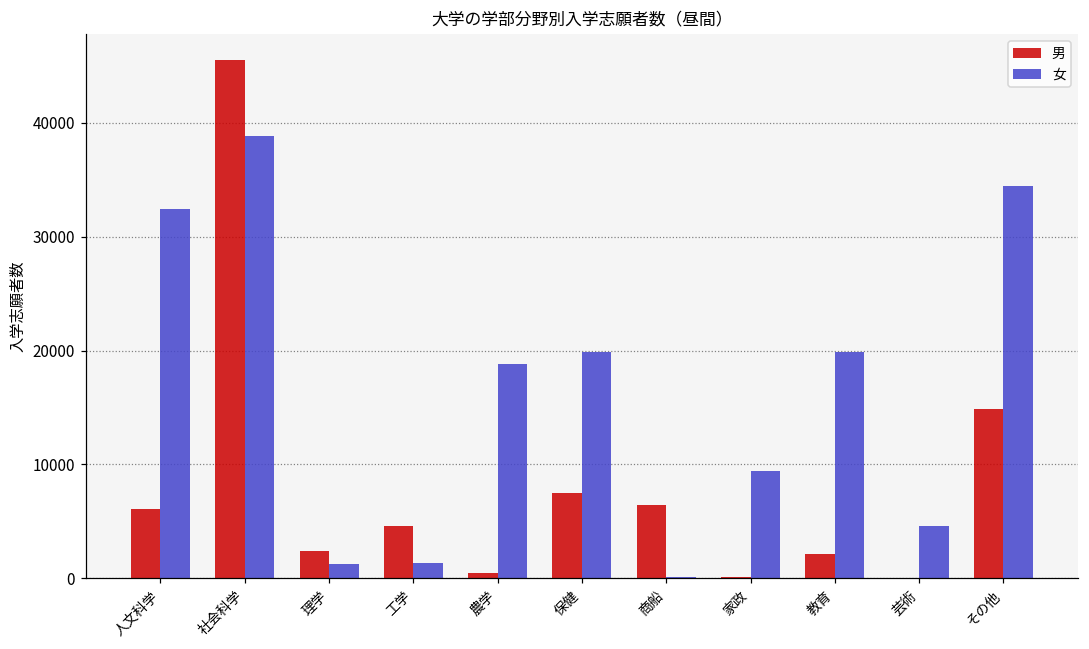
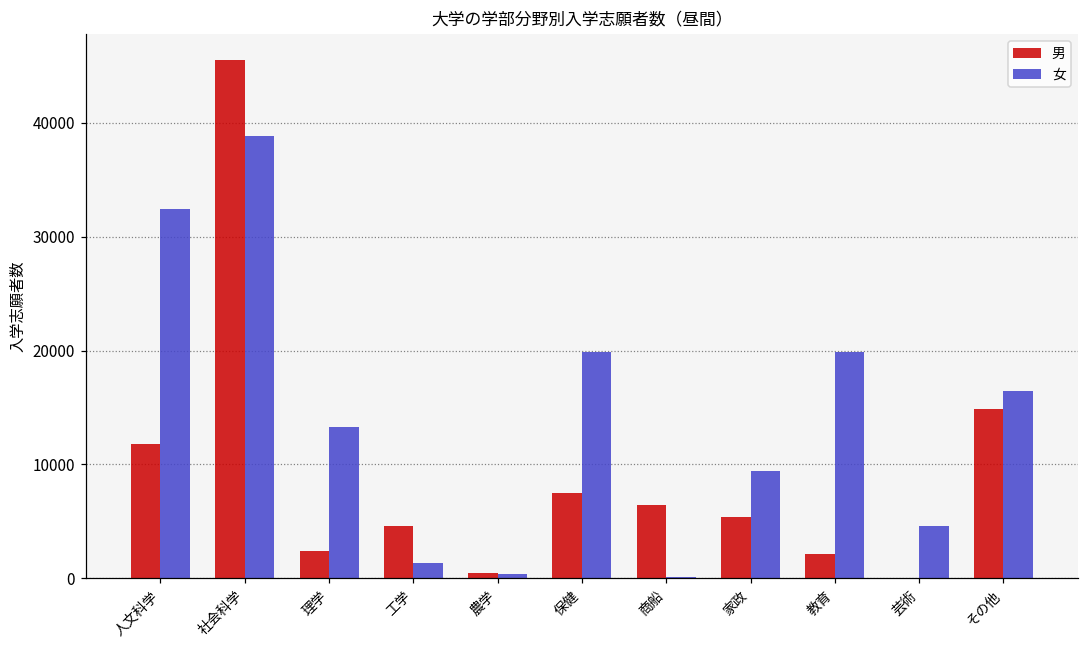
  {
    "男": {
-     "人文科学": 6100,
+     "人文科学": 11800,
      "社会科学": 45500,
      "理学": 2400,
      "工学": 4600,
      "農学": 400,
      "保健": 7500,
      "商船": 6500,
-     "家政": 100,
+     "家政": 5400,
      "教育": 2100,
      "芸術": 0,
      "その他": 14900
    },
    "女": {
      "人文科学": 32400,
      "社会科学": 38900,
-     "理学": 1300,
+     "理学": 13300,
      "工学": 1300,
-     "農学": 18800,
+     "農学": 400,
      "保健": 19900,
      "家政": 9400,
      "教育": 19900,
      "芸術": 4600,
-     "その他": 34400
+     "その他": 16400
    }
  }
